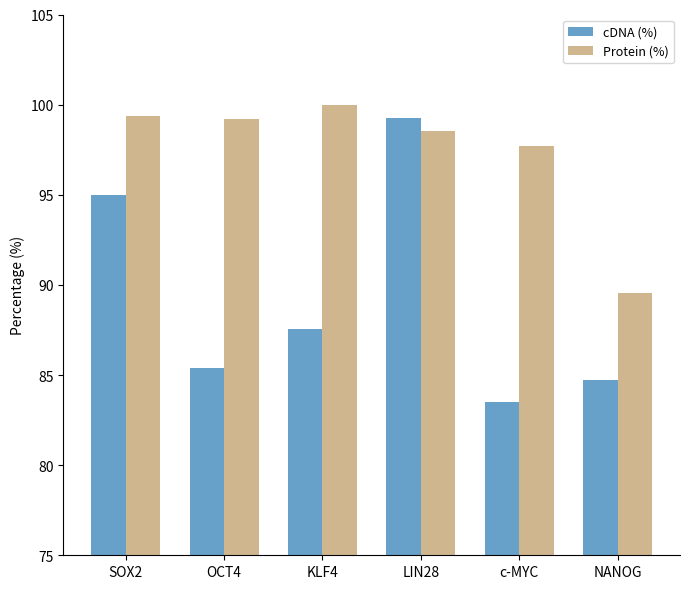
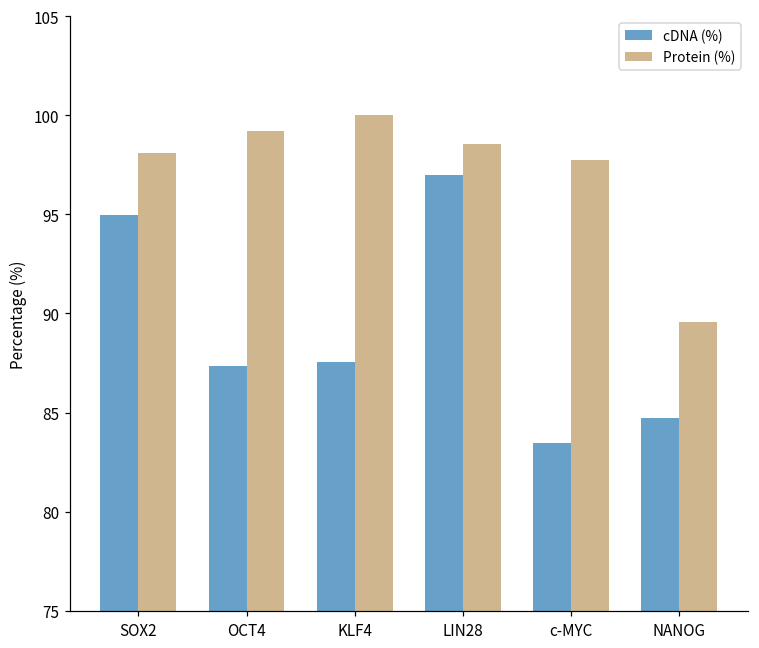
  {
    "cDNA (%)": {
      "SOX2": 95.0,
-     "OCT4": 85.4,
+     "OCT4": 87.4,
      "KLF4": 87.5,
-     "LIN28": 99.3,
+     "LIN28": 97.0,
      "c-MYC": 83.5,
      "NANOG": 84.8
    },
    "Protein (%)": {
-     "SOX2": 99.4,
+     "SOX2": 98.1,
      "OCT4": 99.2,
      "KLF4": 100.0,
      "LIN28": 98.6,
      "c-MYC": 97.7,
      "NANOG": 89.6
    }
  }
